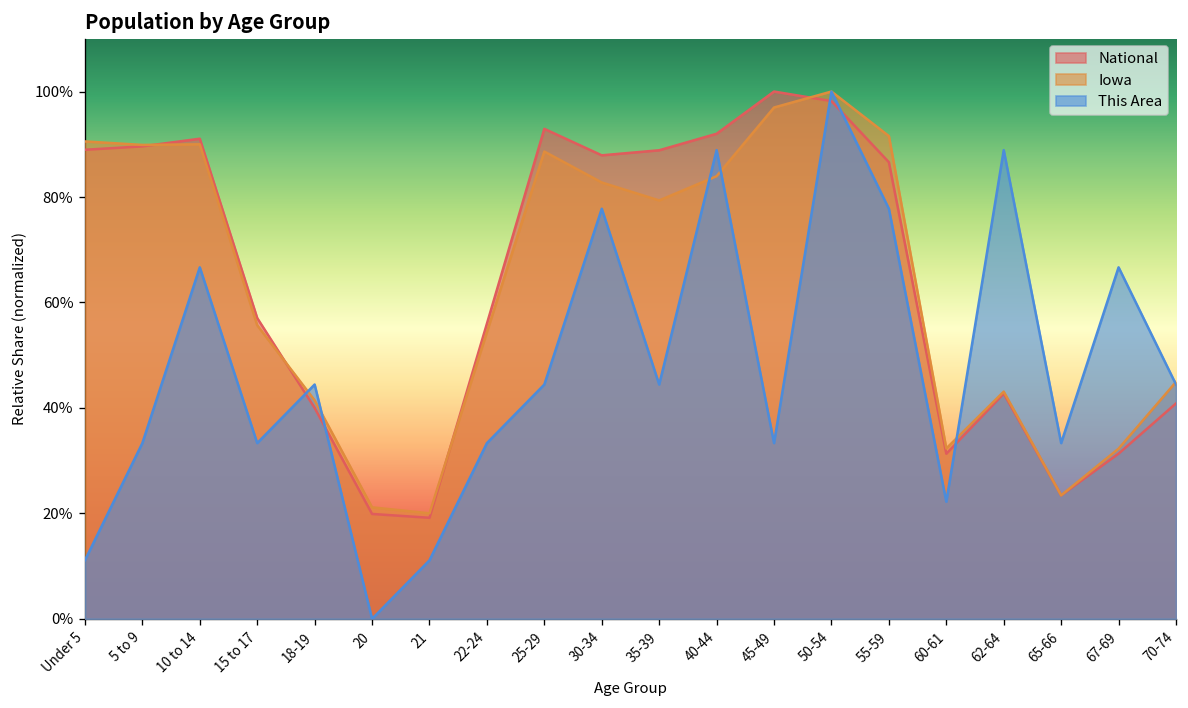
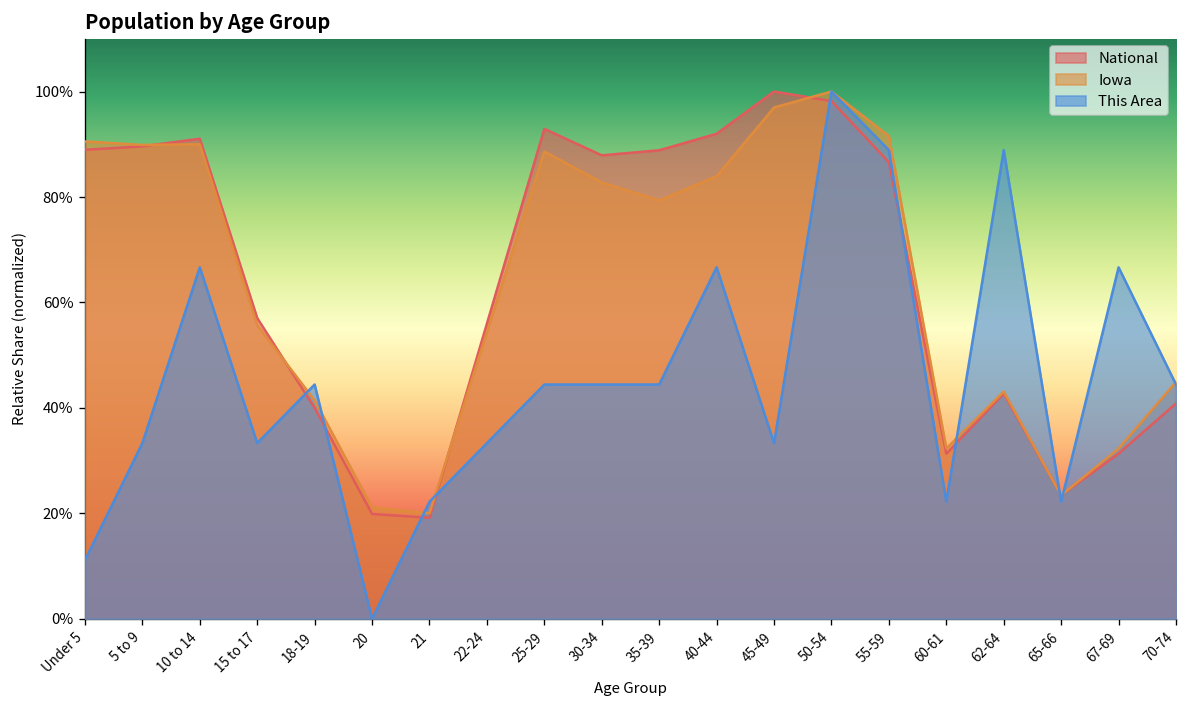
  {
    "This Area": {
      "Under 5": "11%",
      "5 to 9": "33%",
      "10 to 14": "67%",
      "15 to 17": "33%",
      "18-19": "44%",
      "20": "0%",
-     "21": "11%",
+     "21": "22%",
      "22-24": "33%",
      "25-29": "44%",
-     "30-34": "78%",
+     "30-34": "44%",
      "35-39": "44%",
-     "40-44": "89%",
+     "40-44": "67%",
      "45-49": "33%",
-     "55-59": "78%",
+     "55-59": "89%",
      "60-61": "22%",
      "62-64": "89%",
-     "65-66": "33%",
+     "65-66": "22%",
      "67-69": "67%"
    }
  }
